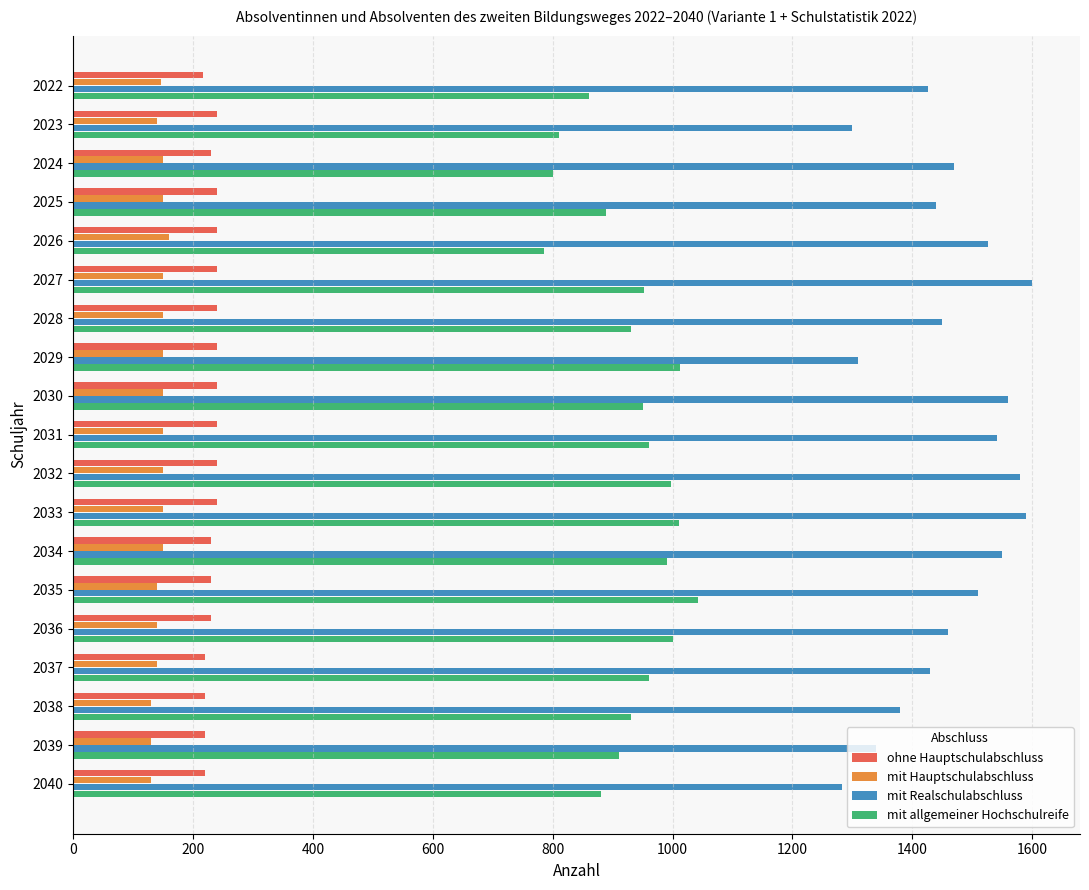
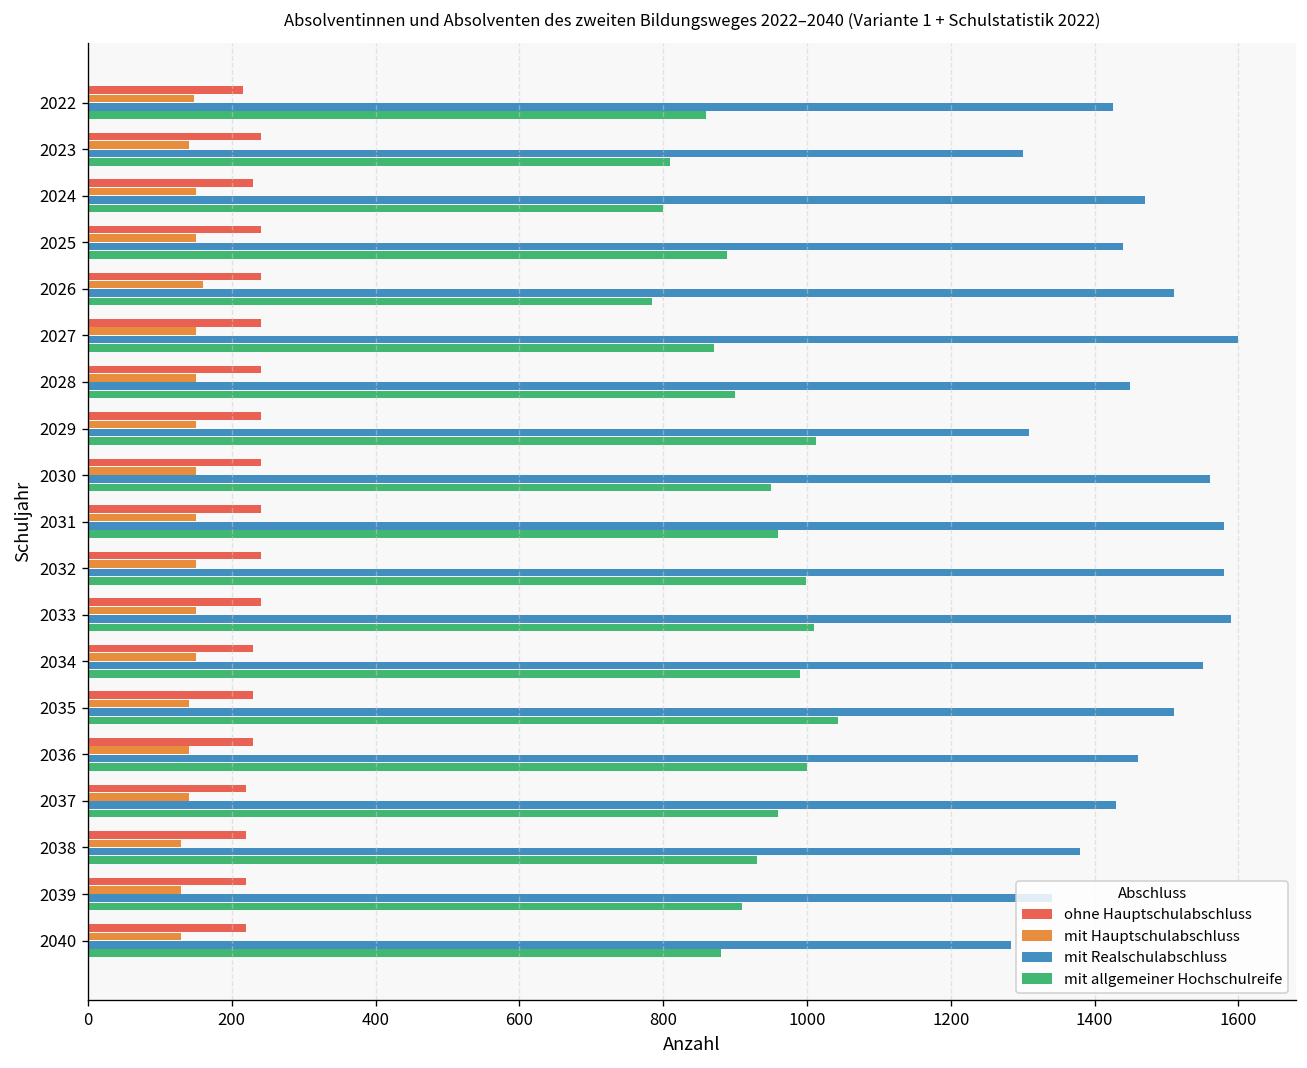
  {
    "mit Realschulabschluss": {
      "2022": 1430,
      "2023": 1300,
      "2024": 1470,
      "2025": 1440,
-     "2026": 1530,
+     "2026": 1510,
      "2027": 1600,
      "2028": 1450,
      "2029": 1310,
      "2030": 1560,
-     "2031": 1540,
+     "2031": 1580,
      "2032": 1580,
      "2033": 1590,
      "2034": 1550,
      "2035": 1510,
      "2036": 1460,
      "2037": 1430,
      "2038": 1380,
      "2040": 1280
    },
    "mit allgemeiner Hochschulreife": {
      "2022": 860,
      "2023": 810,
      "2024": 800,
      "2025": 890,
      "2026": 790,
-     "2027": 950,
-     "2028": 930,
+     "2027": 870,
+     "2028": 900,
      "2029": 1010,
      "2030": 950,
      "2031": 960,
      "2032": 1000,
      "2033": 1010,
      "2034": 990,
      "2035": 1040,
      "2036": 1000,
      "2037": 960,
      "2038": 930,
      "2039": 910,
      "2040": 880
    }
  }
